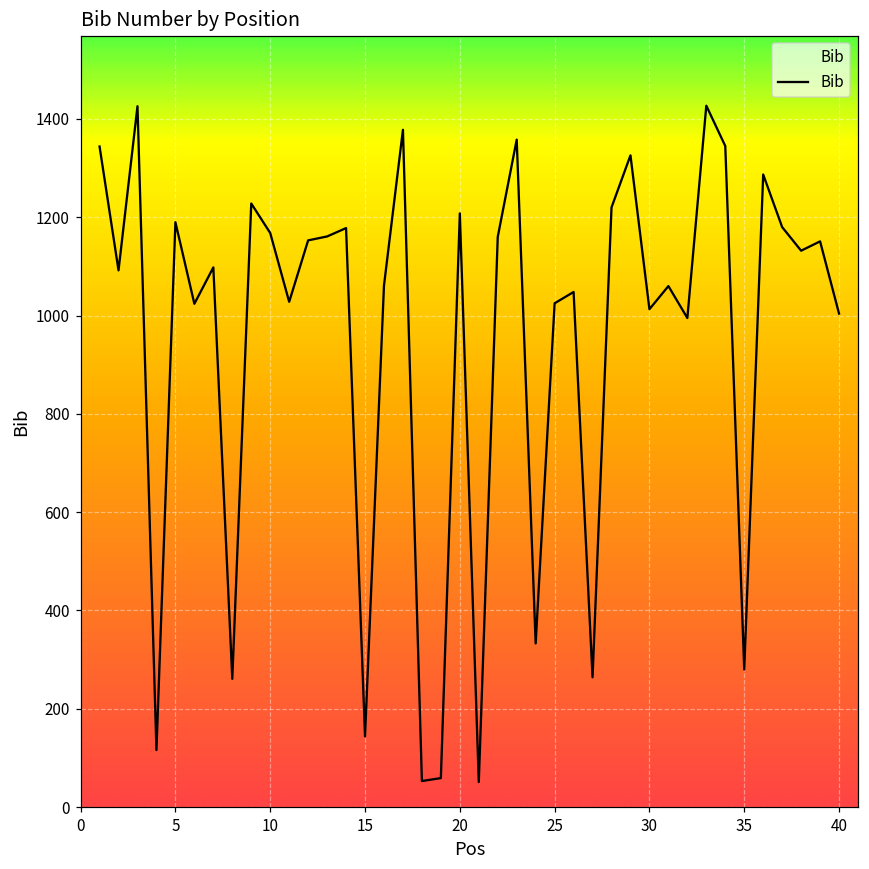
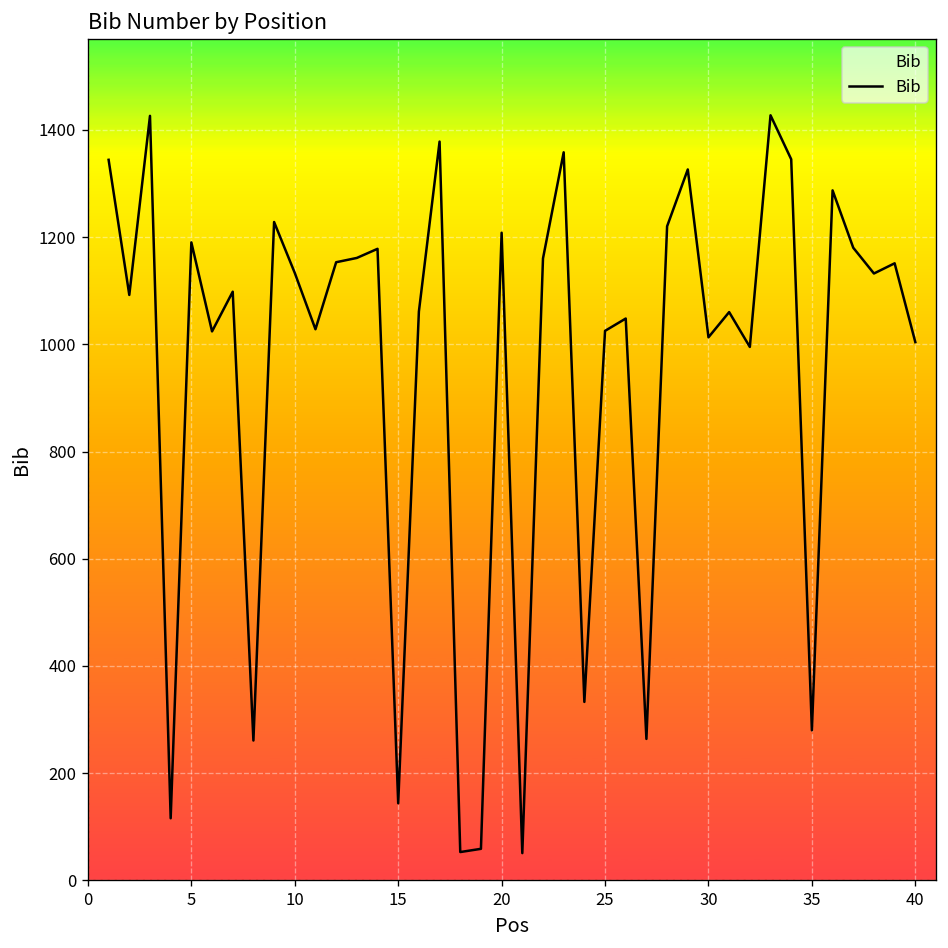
  {
    "5": 1190,
-   "10": 1170,
+   "10": 1130,
    "15": 140,
    "20": 1210,
    "25": 1030,
    "30": 1010,
    "35": 280,
    "40": 1000
  }
